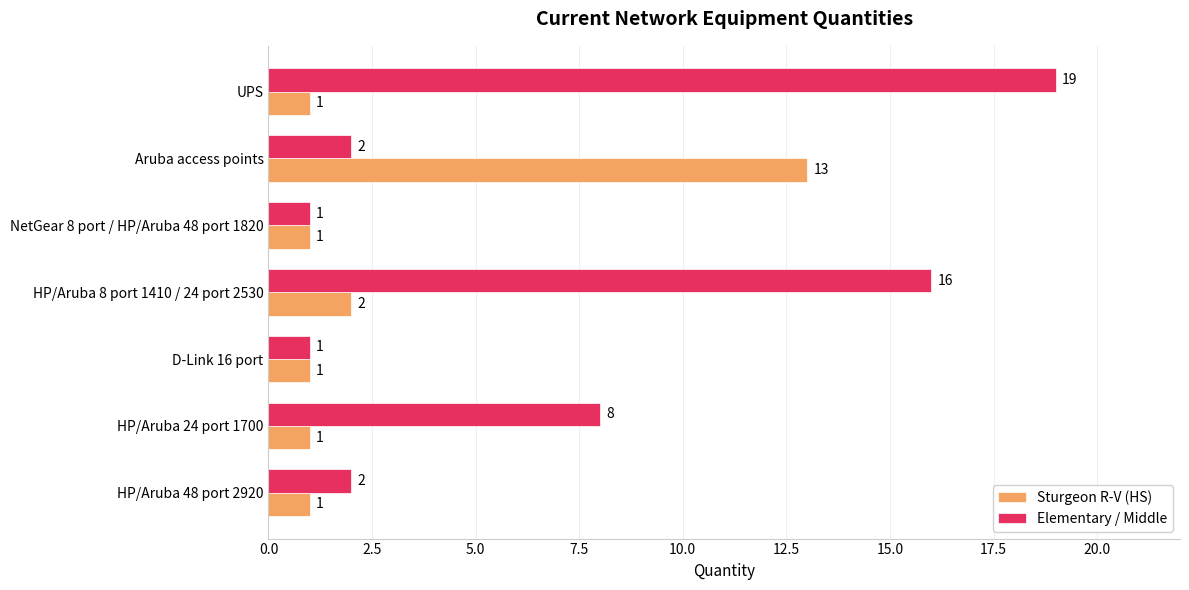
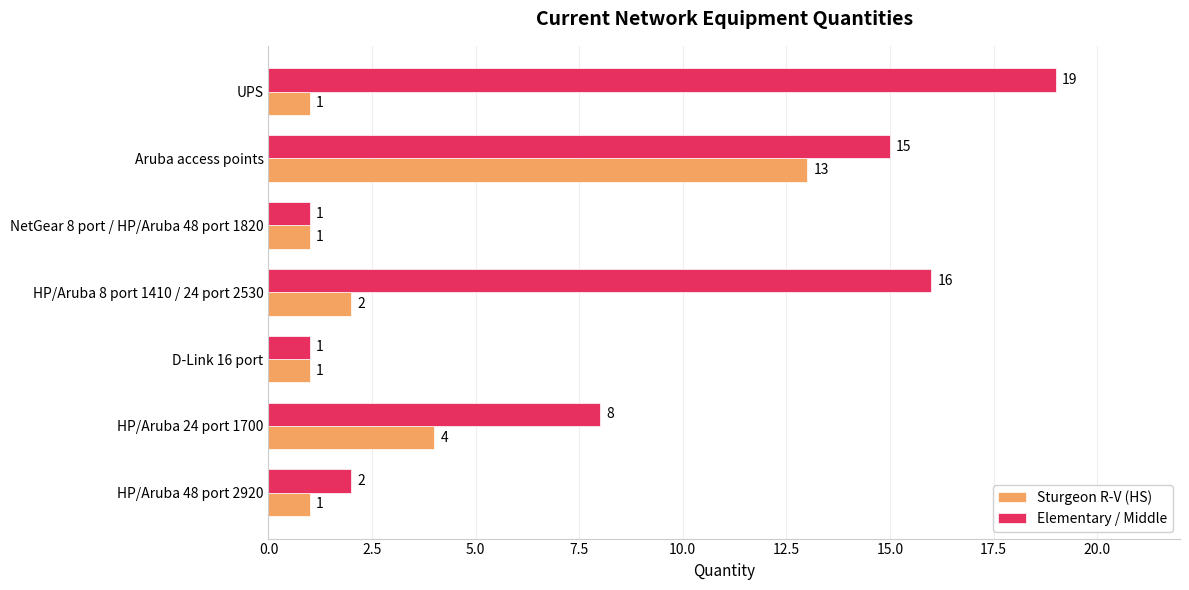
  {
    "Sturgeon R-V (HS)": {
      "UPS": 1,
      "Aruba access points": 13,
      "NetGear 8 port / HP/Aruba 48 port 1820": 1,
      "HP/Aruba 8 port 1410 / 24 port 2530": 2,
      "D-Link 16 port": 1,
-     "HP/Aruba 24 port 1700": 1,
+     "HP/Aruba 24 port 1700": 4,
      "HP/Aruba 48 port 2920": 1
    },
    "Elementary / Middle": {
      "UPS": 19,
-     "Aruba access points": 2,
+     "Aruba access points": 15,
      "NetGear 8 port / HP/Aruba 48 port 1820": 1,
      "HP/Aruba 8 port 1410 / 24 port 2530": 16,
      "D-Link 16 port": 1,
      "HP/Aruba 24 port 1700": 8,
      "HP/Aruba 48 port 2920": 2
    }
  }
